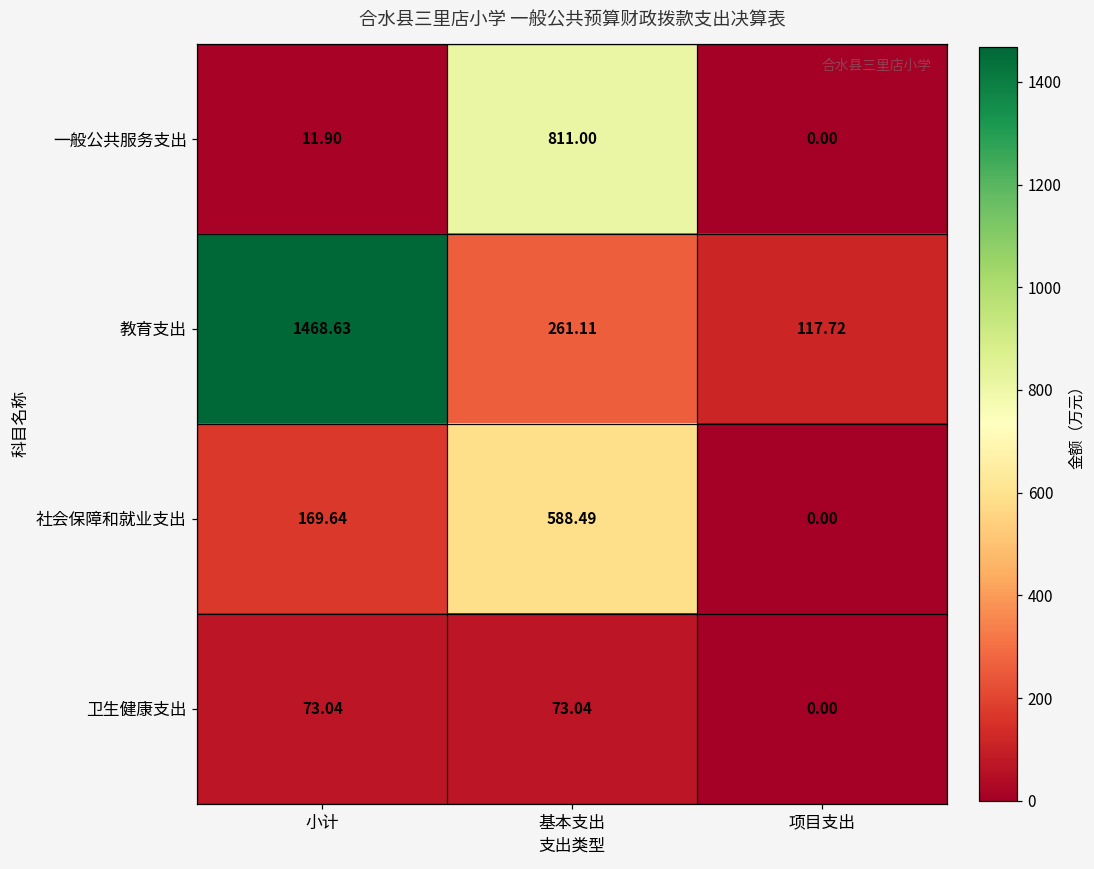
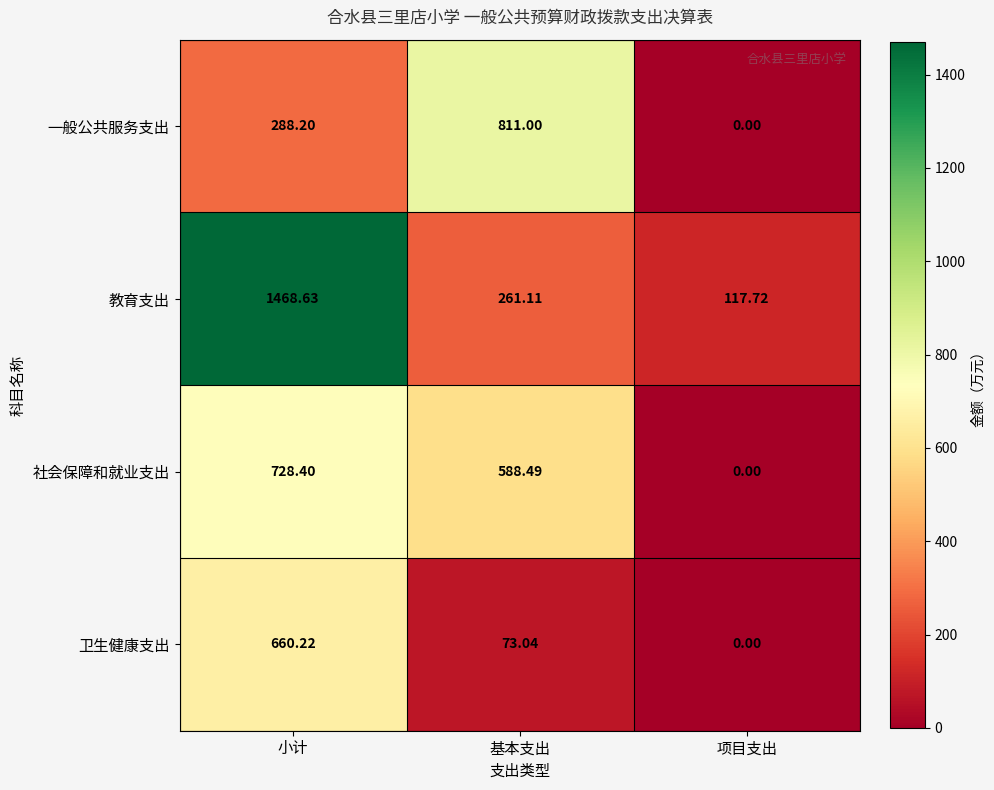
  {
    "一般公共服务支出": {
-     "小计": 11.90,
+     "小计": 288.20,
      "基本支出": 811.00
    },
    "教育支出": {
      "小计": 1468.63,
      "基本支出": 261.11,
      "项目支出": 117.72
    },
    "社会保障和就业支出": {
-     "小计": 169.64,
+     "小计": 728.40,
      "基本支出": 588.49,
      "项目支出": 0.00
    },
    "卫生健康支出": {
-     "小计": 73.04,
+     "小计": 660.22,
      "基本支出": 73.04,
      "项目支出": 0.00
    }
  }
